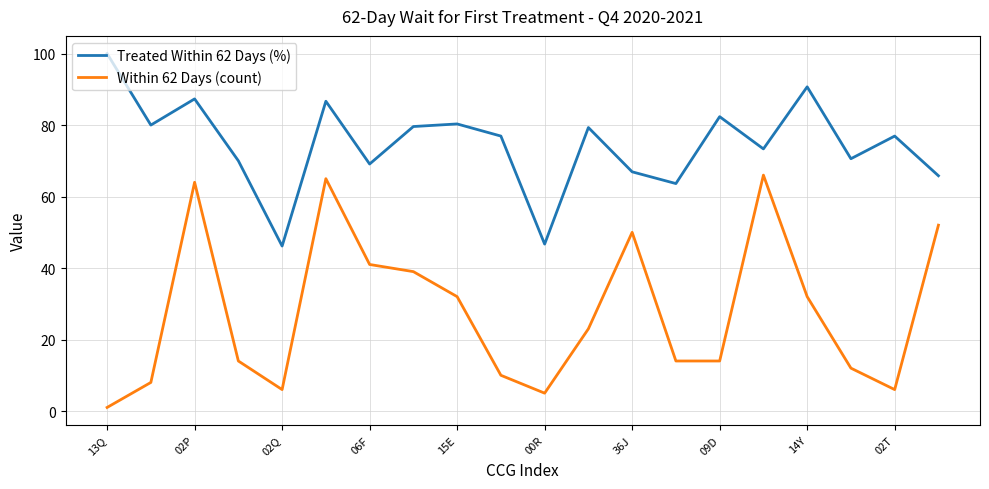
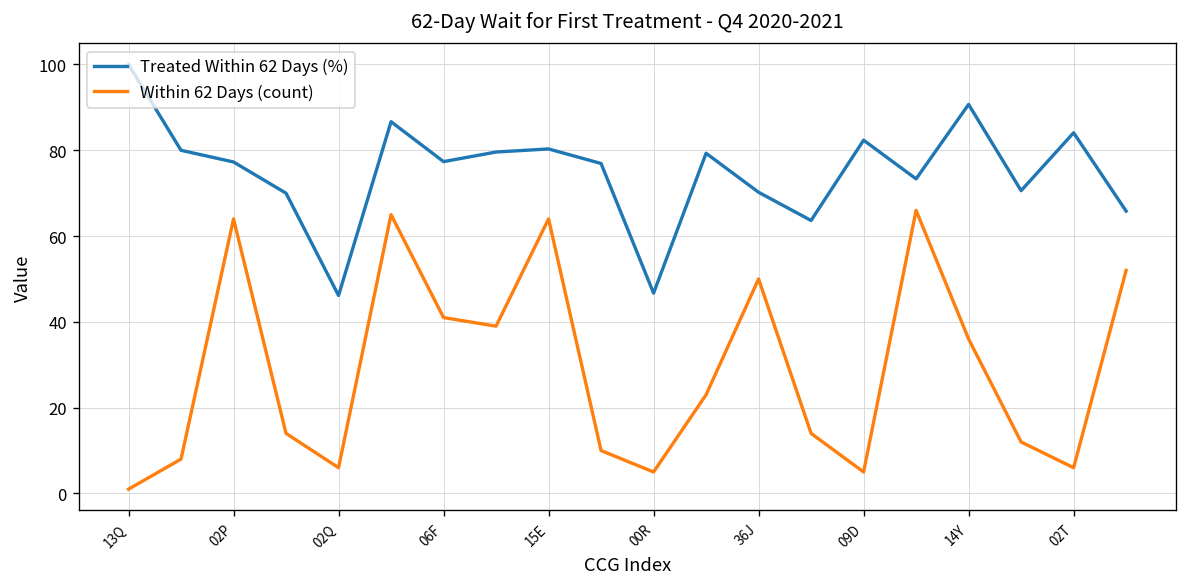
  {
    "Treated Within 62 Days (%)": {
-     "02P": 87,
+     "02P": 77,
      "02Q": 46,
-     "06F": 69,
+     "06F": 77,
      "15E": 80,
      "00R": 47,
-     "36J": 67,
+     "36J": 70,
      "09D": 82,
      "14Y": 91,
-     "02T": 77
+     "02T": 84
    },
    "Within 62 Days (count)": {
      "13Q": 1,
      "02P": 64,
      "02Q": 6,
      "06F": 41,
-     "15E": 32,
+     "15E": 64,
      "00R": 5,
      "36J": 50,
-     "09D": 14,
-     "14Y": 32,
+     "09D": 5,
+     "14Y": 36,
      "02T": 6
    }
  }
